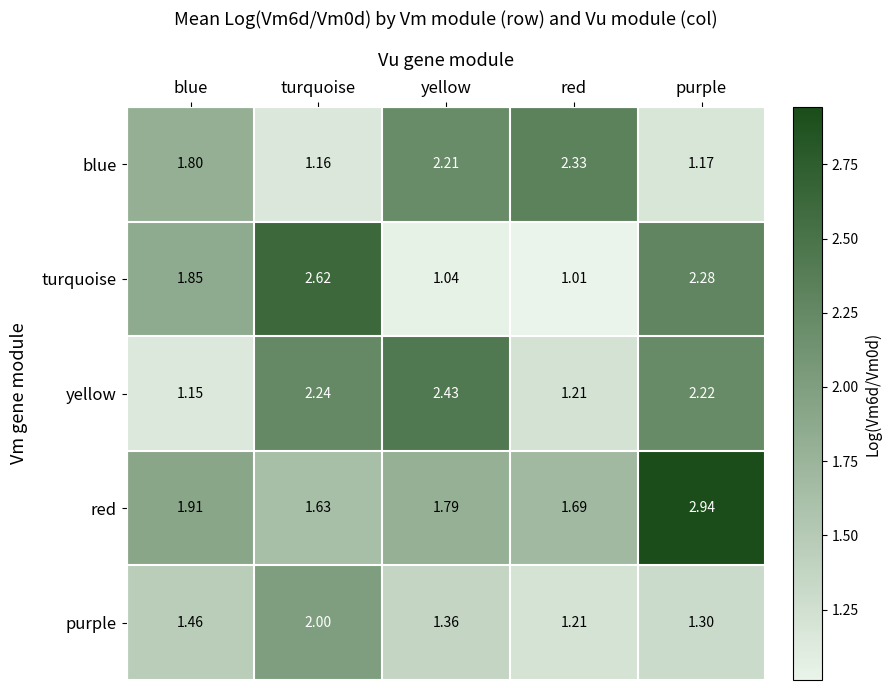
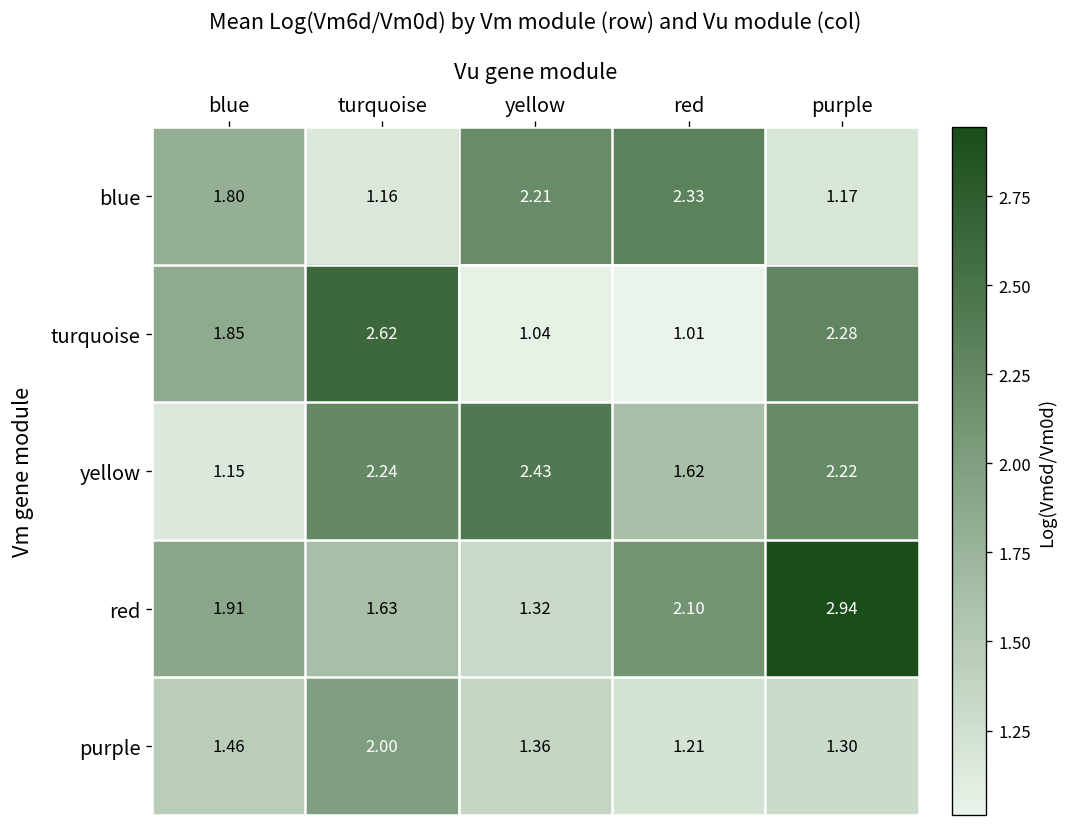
  {
    "blue": {
      "blue": 1.80,
      "turquoise": 1.16,
      "yellow": 2.21,
      "red": 2.33,
      "purple": 1.17
    },
    "turquoise": {
      "blue": 1.85,
      "turquoise": 2.62,
      "yellow": 1.04,
      "red": 1.01,
      "purple": 2.28
    },
    "yellow": {
      "blue": 1.15,
      "turquoise": 2.24,
      "yellow": 2.43,
-     "red": 1.21,
+     "red": 1.62,
      "purple": 2.22
    },
    "red": {
      "blue": 1.91,
      "turquoise": 1.63,
-     "yellow": 1.79,
-     "red": 1.69,
+     "yellow": 1.32,
+     "red": 2.10,
      "purple": 2.94
    },
    "purple": {
      "blue": 1.46,
      "turquoise": 2.00,
      "yellow": 1.36,
      "red": 1.21,
      "purple": 1.30
    }
  }
